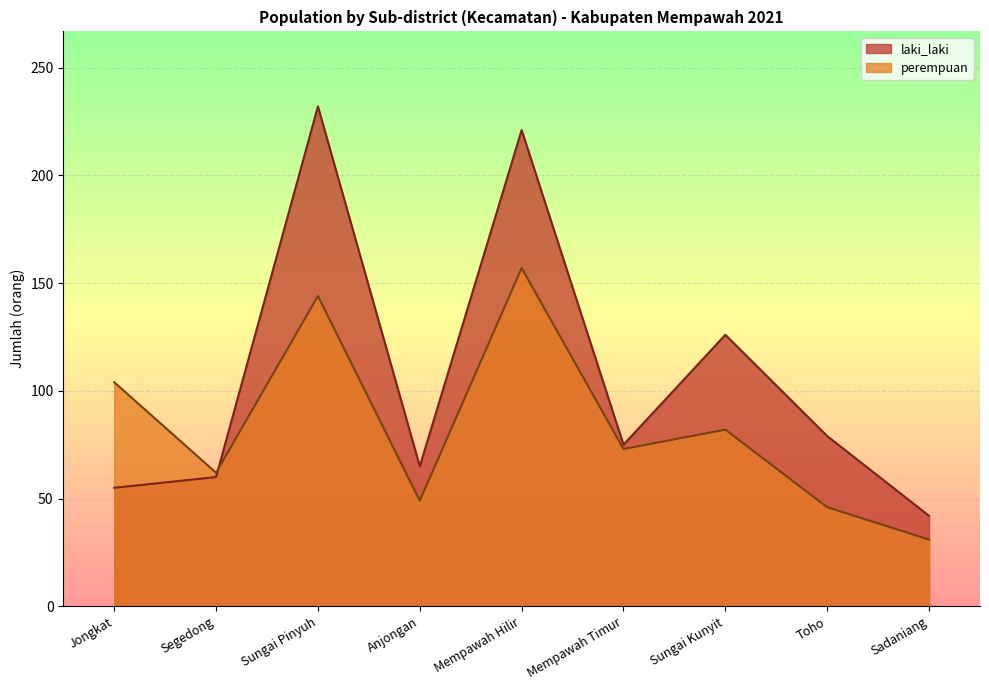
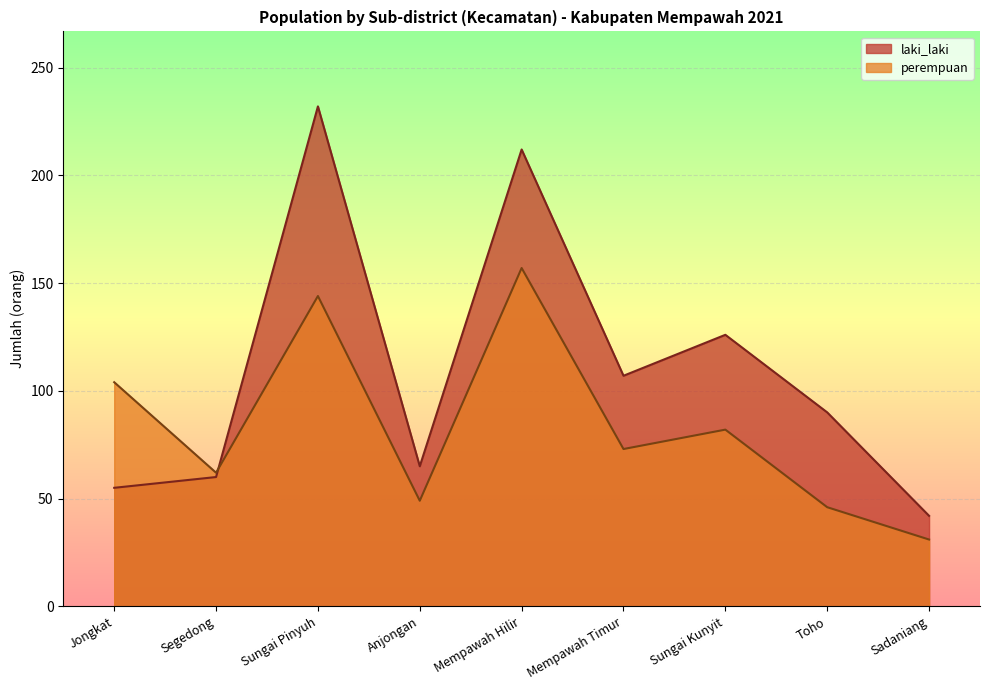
  {
    "laki_laki": {
      "Jongkat": 55,
      "Segedong": 60,
      "Sungai Pinyuh": 232,
      "Anjongan": 65,
-     "Mempawah Hilir": 221,
-     "Mempawah Timur": 75,
+     "Mempawah Hilir": 212,
+     "Mempawah Timur": 107,
      "Sungai Kunyit": 126,
-     "Toho": 79,
+     "Toho": 90,
      "Sadaniang": 42
    },
    "perempuan": {
      "Jongkat": 104,
      "Segedong": 62,
      "Sungai Pinyuh": 144,
      "Anjongan": 49,
      "Mempawah Hilir": 157,
      "Mempawah Timur": 73,
      "Sungai Kunyit": 82,
      "Toho": 46,
      "Sadaniang": 31
    }
  }
